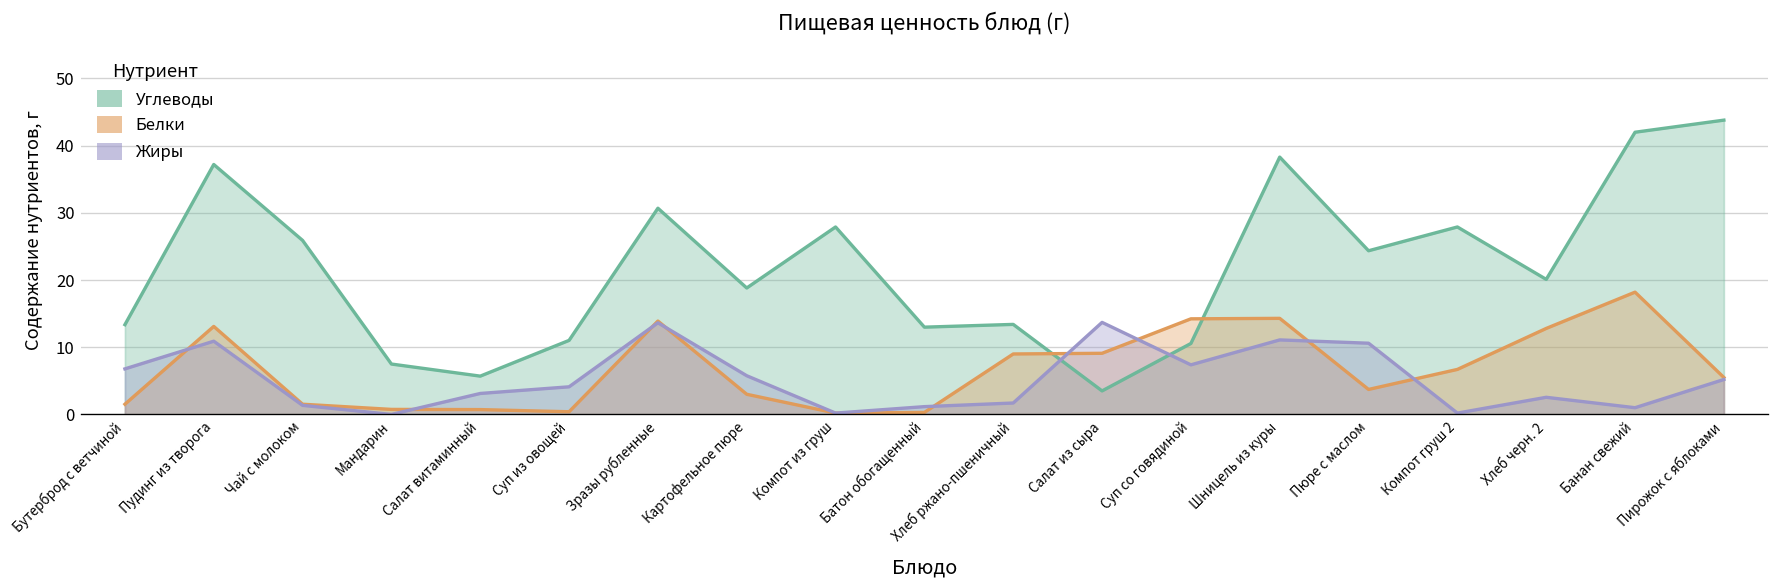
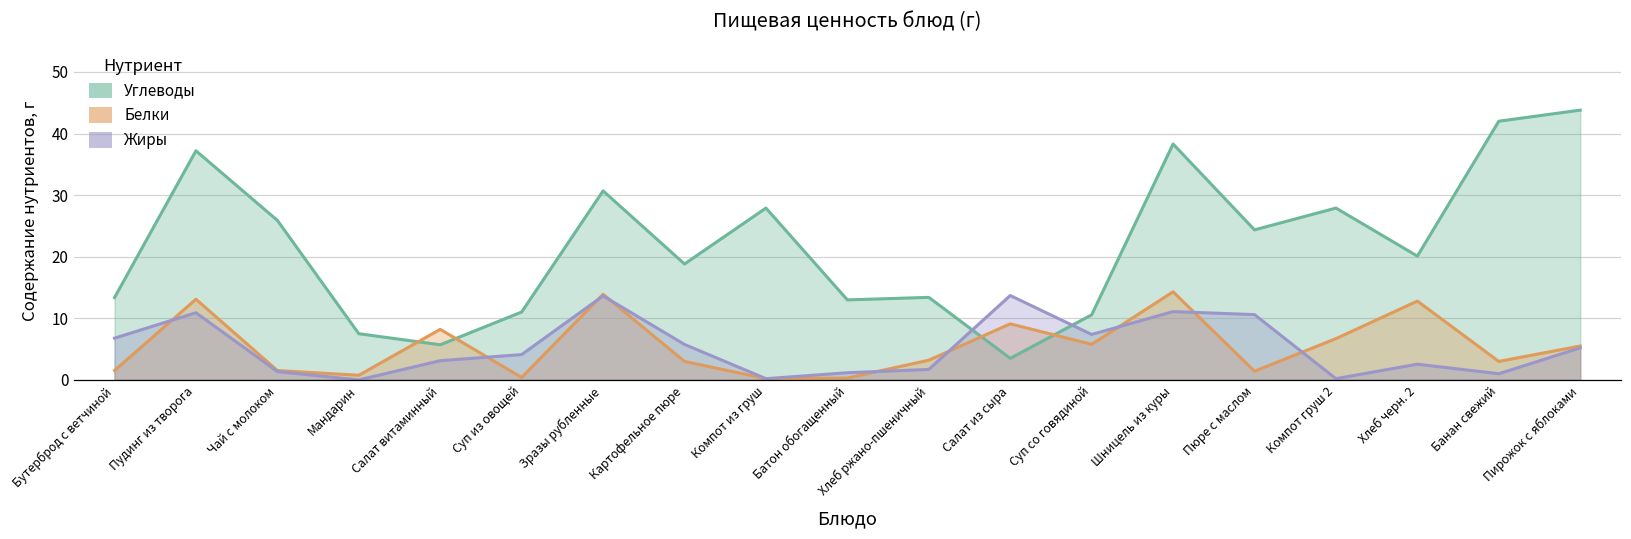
  {
    "Белки": {
      "Бутерброд с ветчиной": 2,
      "Пудинг из творога": 13,
      "Мандарин": 1,
-     "Салат витаминный": 1,
+     "Салат витаминный": 8,
      "Суп из овощей": 0,
      "Картофельное пюре": 3,
      "Батон обогащенный": 0,
-     "Хлеб ржано-пшеничный": 9,
+     "Хлеб ржано-пшеничный": 3,
      "Салат из сыра": 9,
-     "Суп со говядиной": 14,
+     "Суп со говядиной": 6,
      "Шницель из куры": 14,
-     "Пюре с маслом": 4,
+     "Пюре с маслом": 1,
      "Компот груш 2": 7,
      "Хлеб черн. 2": 13,
-     "Банан свежий": 18
+     "Банан свежий": 3
    }
  }
